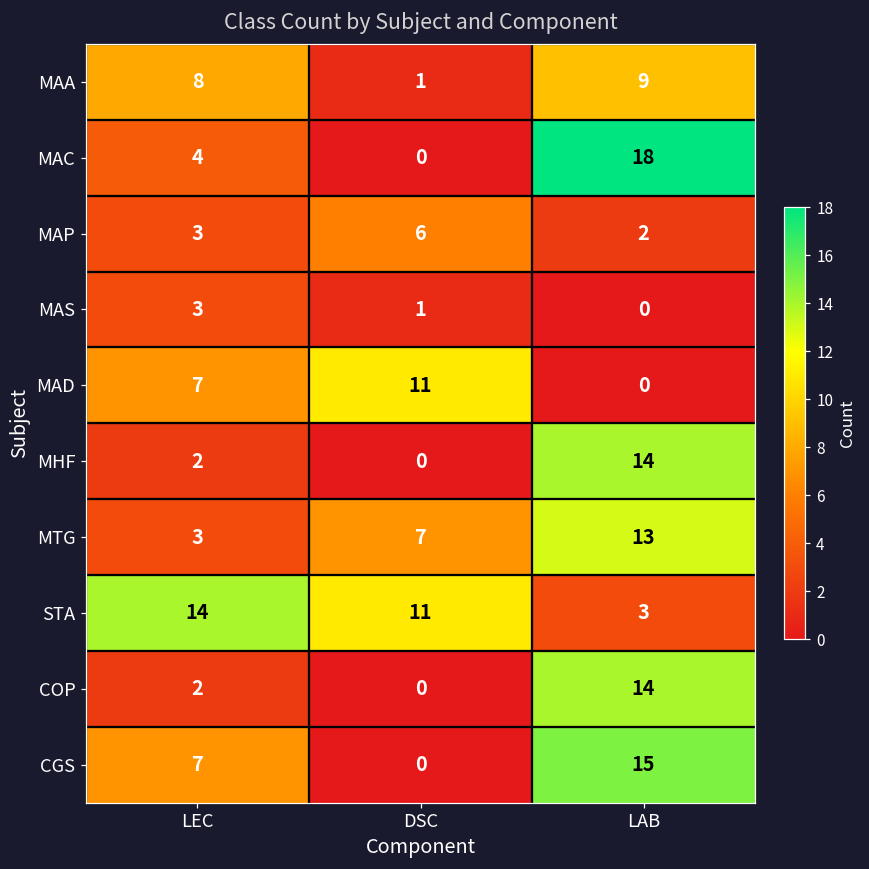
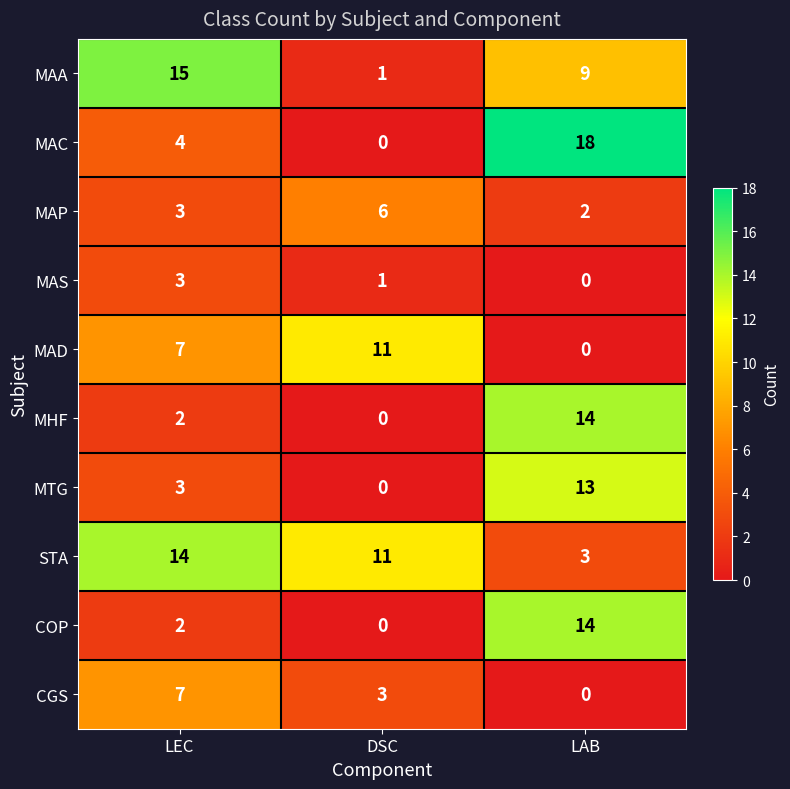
  {
    "MAA": {
-     "LEC": 8,
+     "LEC": 15,
      "DSC": 1,
      "LAB": 9
    },
    "MAC": {
      "LEC": 4,
      "DSC": 0,
      "LAB": 18
    },
    "MAP": {
      "LEC": 3,
      "DSC": 6,
      "LAB": 2
    },
    "MAS": {
      "LEC": 3,
      "DSC": 1,
      "LAB": 0
    },
    "MAD": {
      "LEC": 7,
      "DSC": 11,
      "LAB": 0
    },
    "MHF": {
      "LEC": 2,
      "DSC": 0,
      "LAB": 14
    },
    "MTG": {
      "LEC": 3,
-     "DSC": 7,
+     "DSC": 0,
      "LAB": 13
    },
    "STA": {
      "LEC": 14,
      "DSC": 11,
      "LAB": 3
    },
    "COP": {
      "LEC": 2,
      "DSC": 0,
      "LAB": 14
    },
    "CGS": {
      "LEC": 7,
-     "DSC": 0,
-     "LAB": 15
+     "DSC": 3,
+     "LAB": 0
    }
  }
